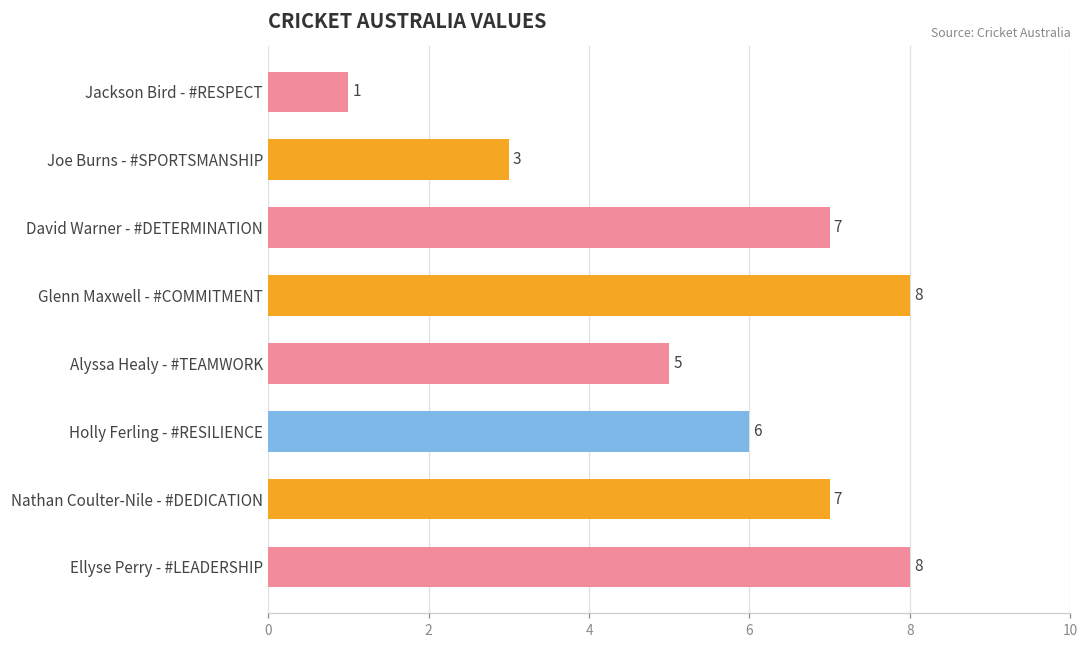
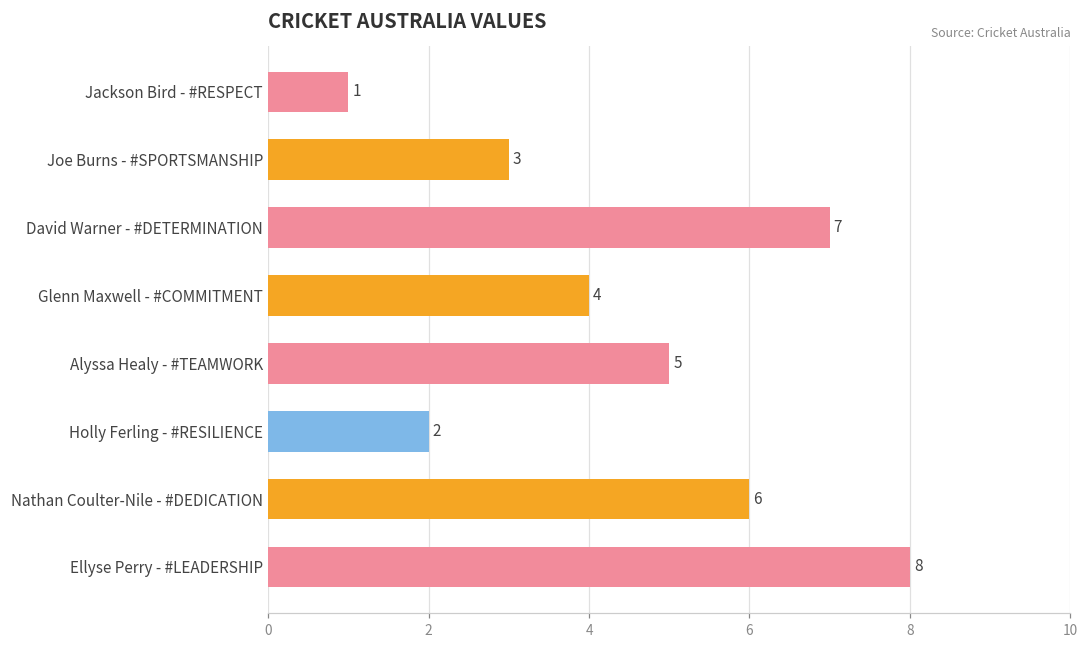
  {
    "Jackson Bird - #RESPECT": 1,
    "Joe Burns - #SPORTSMANSHIP": 3,
    "David Warner - #DETERMINATION": 7,
-   "Glenn Maxwell - #COMMITMENT": 8,
+   "Glenn Maxwell - #COMMITMENT": 4,
    "Alyssa Healy - #TEAMWORK": 5,
-   "Holly Ferling - #RESILIENCE": 6,
-   "Nathan Coulter-Nile - #DEDICATION": 7,
+   "Holly Ferling - #RESILIENCE": 2,
+   "Nathan Coulter-Nile - #DEDICATION": 6,
    "Ellyse Perry - #LEADERSHIP": 8
  }
